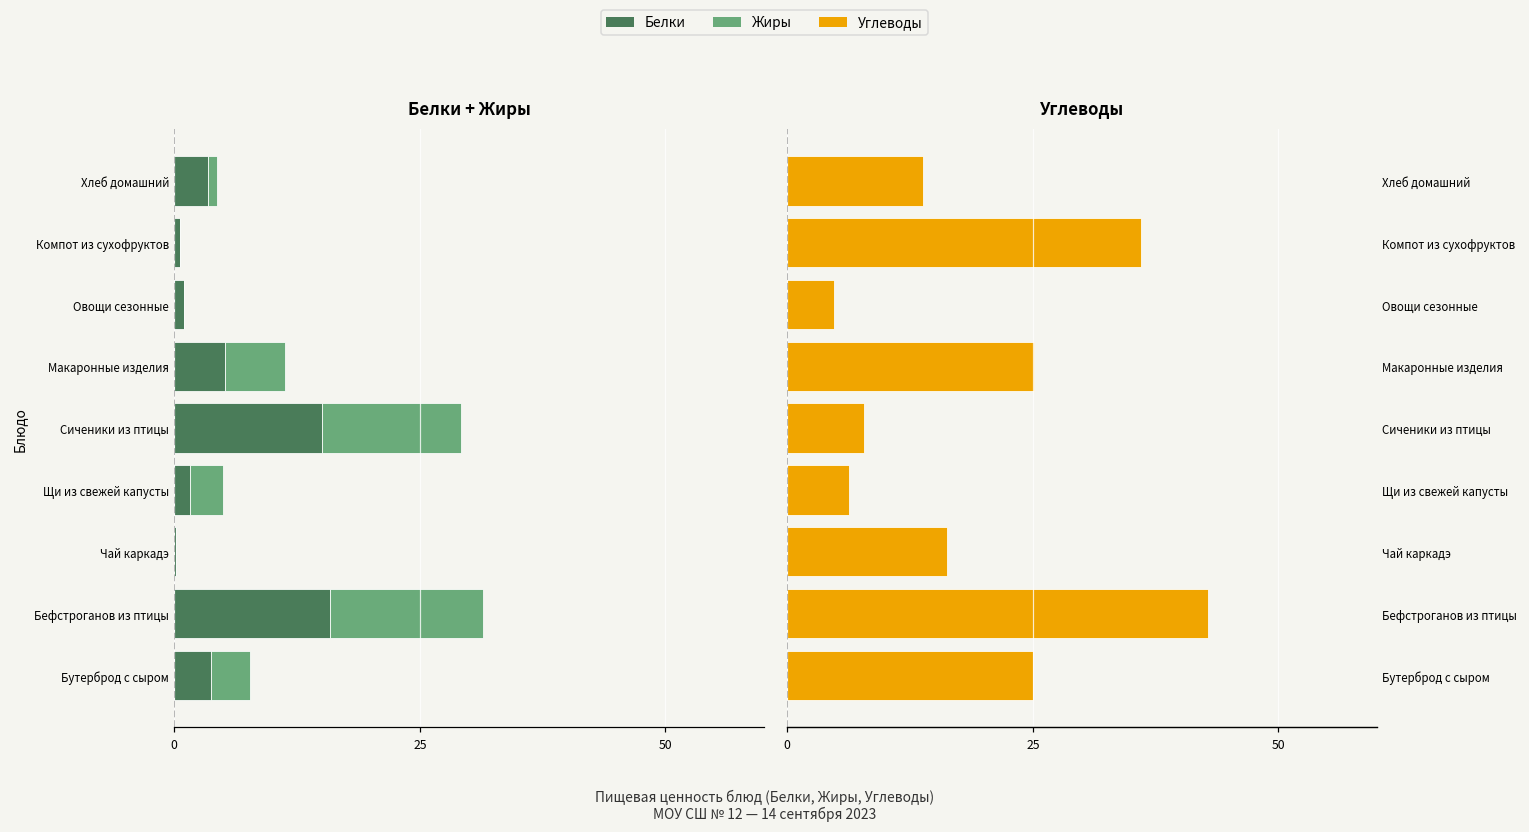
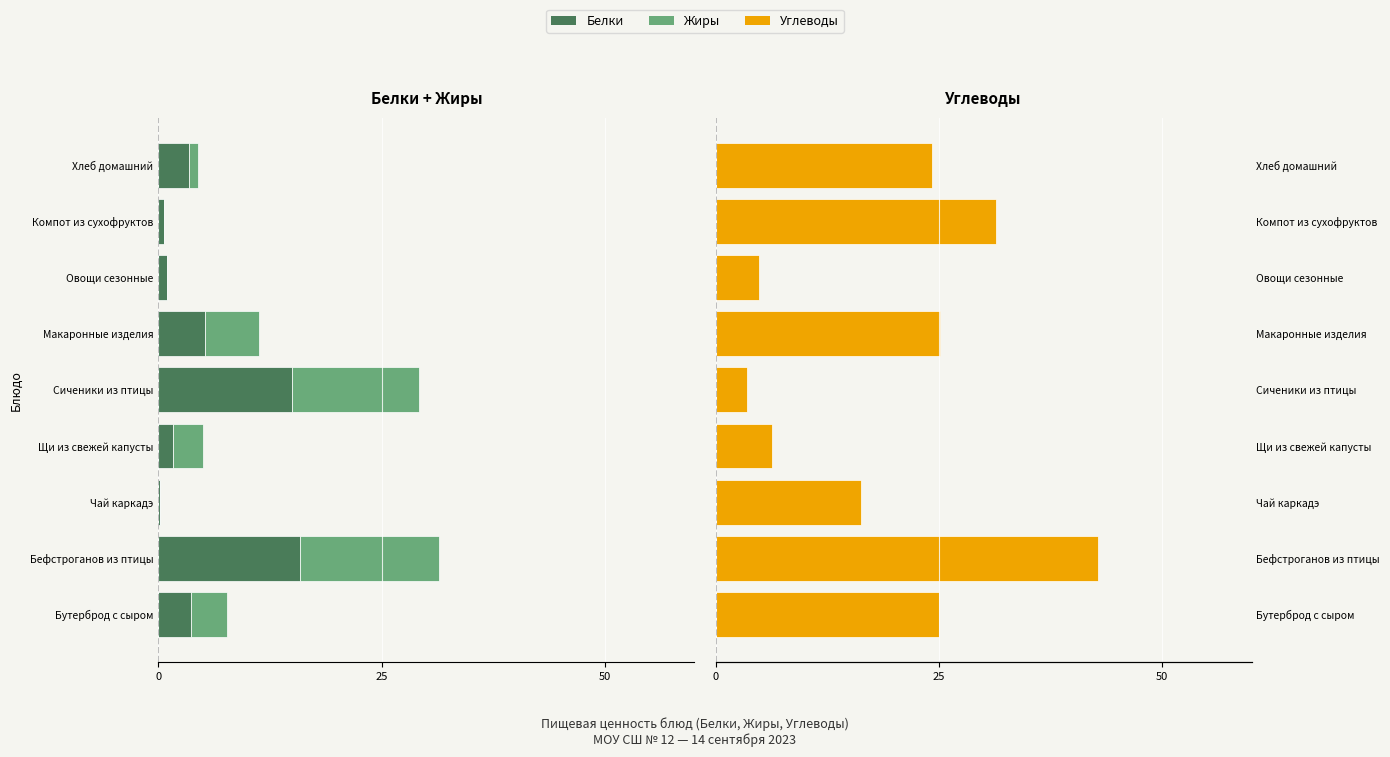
  {
    "Углеводы": {
-     "Хлеб домашний": 14,
-     "Компот из сухофруктов": 36,
+     "Хлеб домашний": 24,
+     "Компот из сухофруктов": 31,
      "Овощи сезонные": 5,
      "Макаронные изделия": 25,
-     "Сиченики из птицы": 8,
+     "Сиченики из птицы": 4,
      "Щи из свежей капусты": 6,
      "Чай каркадэ": 16,
      "Бефстроганов из птицы": 43,
      "Бутерброд с сыром": 25
    }
  }
